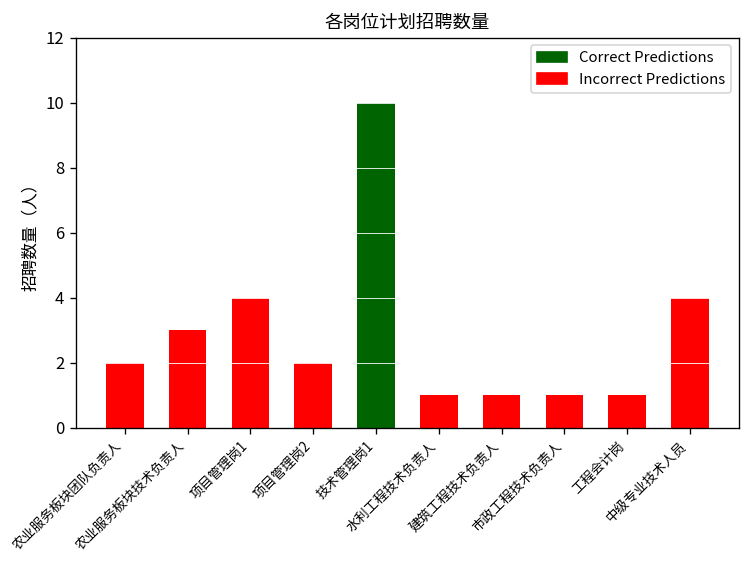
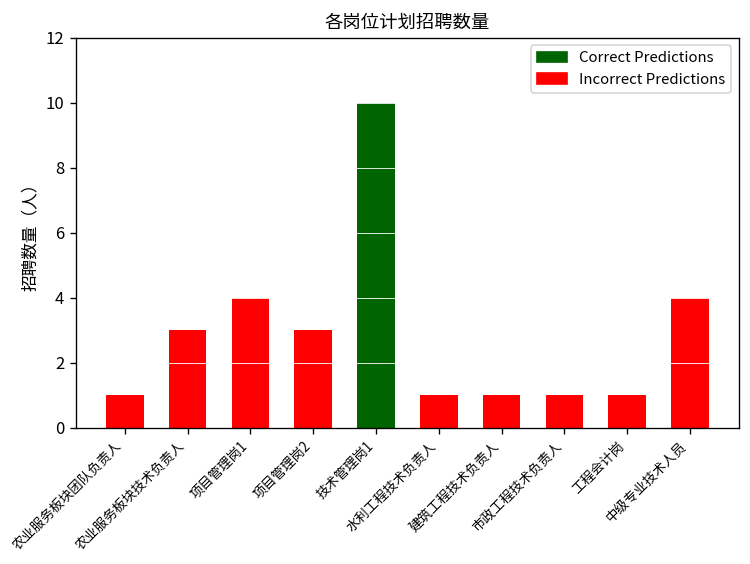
  {
-   "农业服务板块团队负责人": 2,
+   "农业服务板块团队负责人": 1,
    "农业服务板块技术负责人": 3,
    "项目管理岗1": 4,
-   "项目管理岗2": 2,
+   "项目管理岗2": 3,
    "技术管理岗1": 10,
    "水利工程技术负责人": 1,
    "建筑工程技术负责人": 1,
    "市政工程技术负责人": 1,
    "工程会计岗": 1,
    "中级专业技术人员": 4
  }
